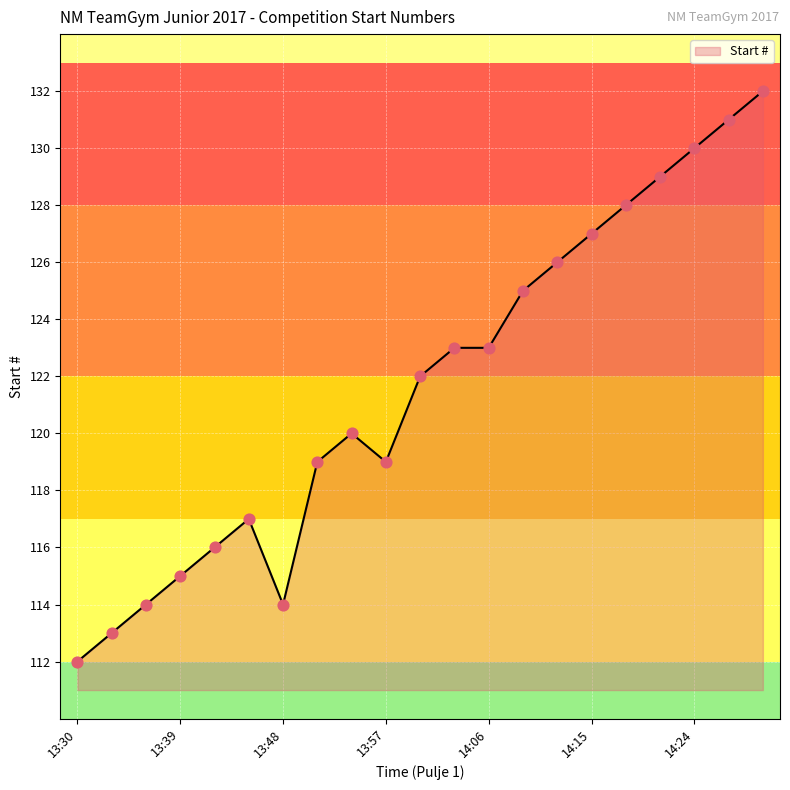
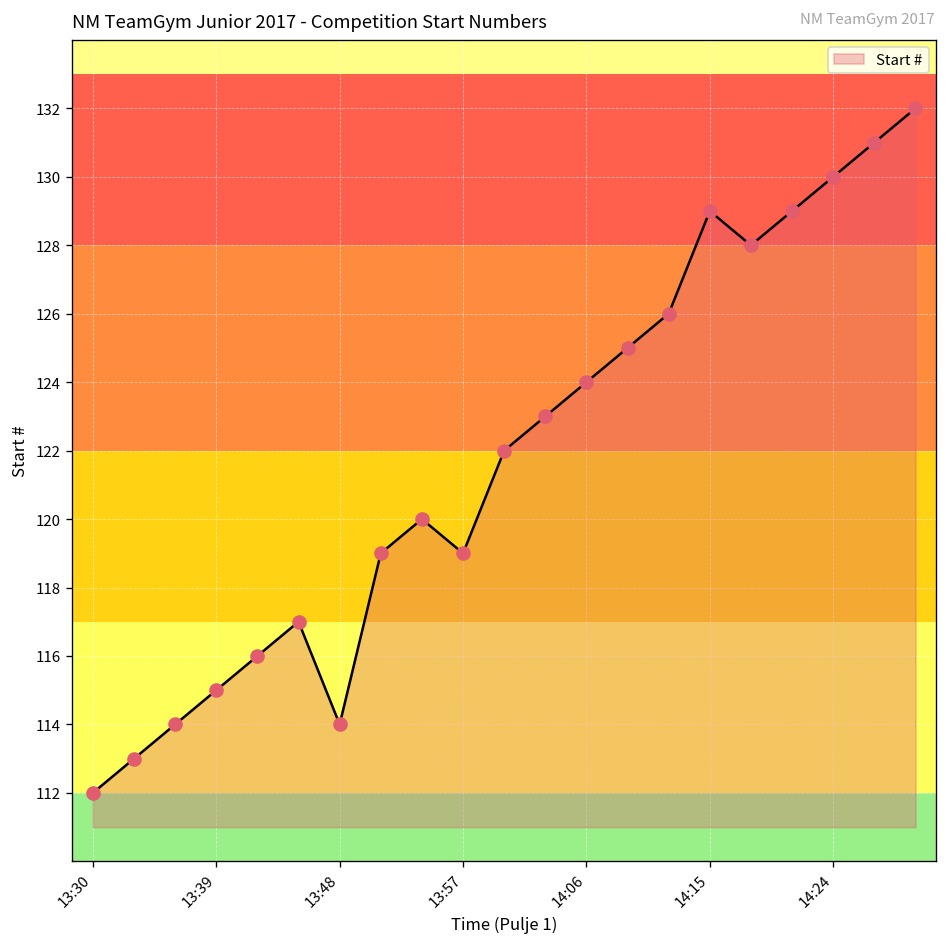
  {
    "13:30": 112,
    "13:39": 115,
    "13:48": 114,
    "13:57": 119,
-   "14:06": 123,
-   "14:15": 127,
+   "14:06": 124,
+   "14:15": 129,
    "14:24": 130
  }
